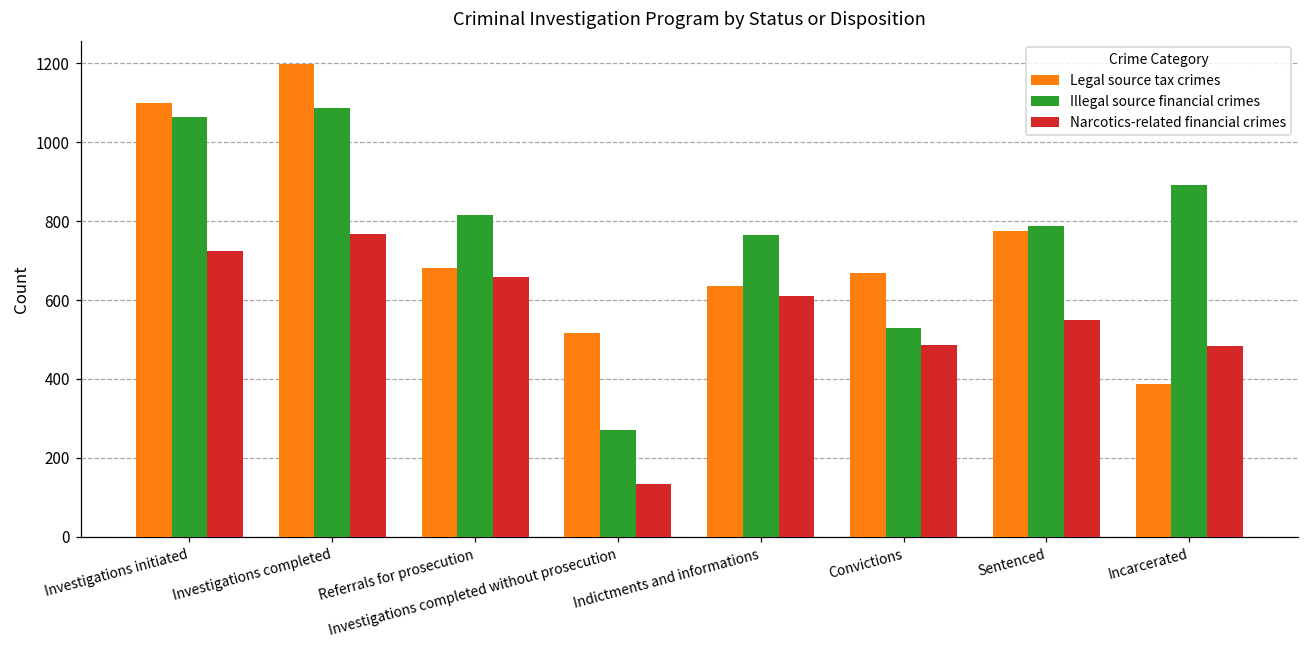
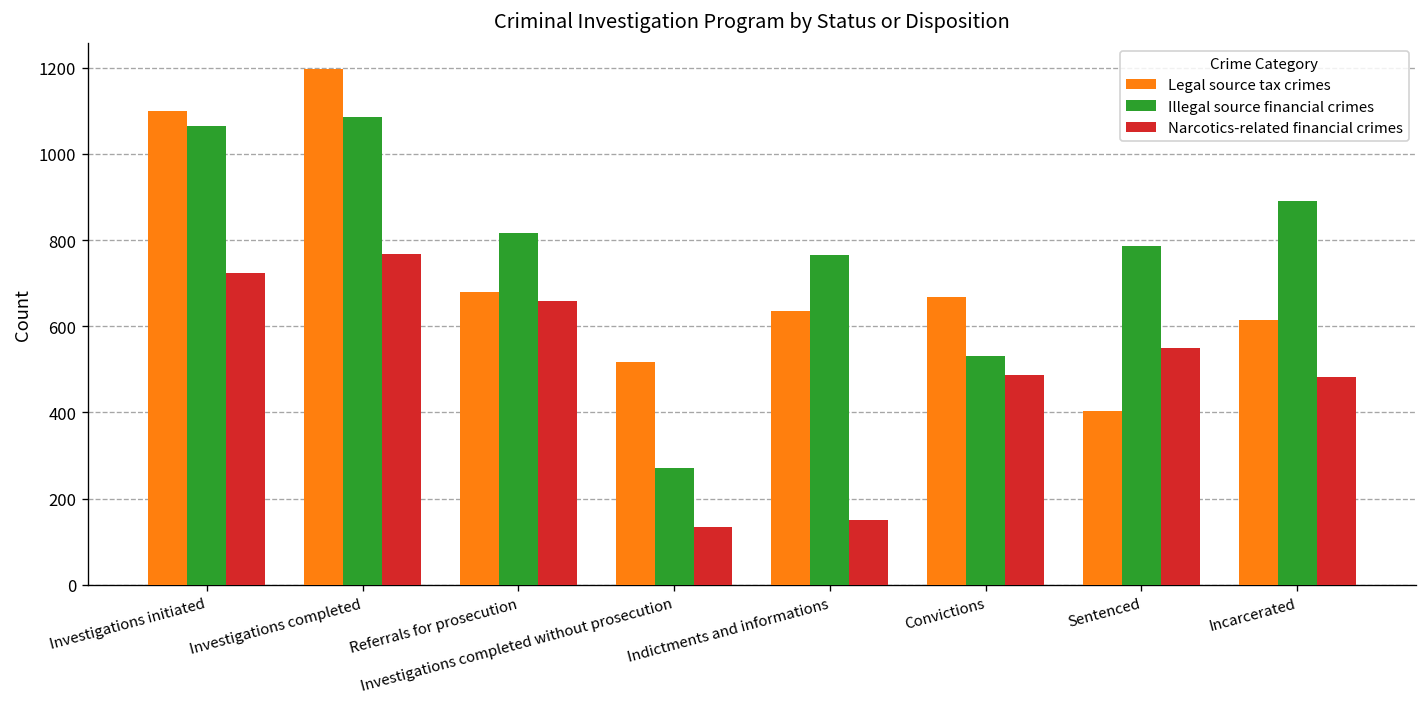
  {
    "Legal source tax crimes": {
      "Investigations initiated": 1100,
      "Investigations completed": 1200,
      "Referrals for prosecution": 680,
      "Investigations completed without prosecution": 520,
      "Indictments and informations": 640,
      "Convictions": 670,
-     "Sentenced": 770,
-     "Incarcerated": 390
+     "Sentenced": 400,
+     "Incarcerated": 610
    },
    "Illegal source financial crimes": {
      "Investigations initiated": 1060,
      "Investigations completed": 1090,
      "Referrals for prosecution": 820,
      "Investigations completed without prosecution": 270,
      "Indictments and informations": 770,
      "Convictions": 530,
      "Sentenced": 790,
      "Incarcerated": 890
    },
    "Narcotics-related financial crimes": {
      "Investigations initiated": 720,
      "Investigations completed": 770,
      "Referrals for prosecution": 660,
      "Investigations completed without prosecution": 130,
-     "Indictments and informations": 610,
+     "Indictments and informations": 150,
      "Convictions": 490,
      "Sentenced": 550,
      "Incarcerated": 480
    }
  }
